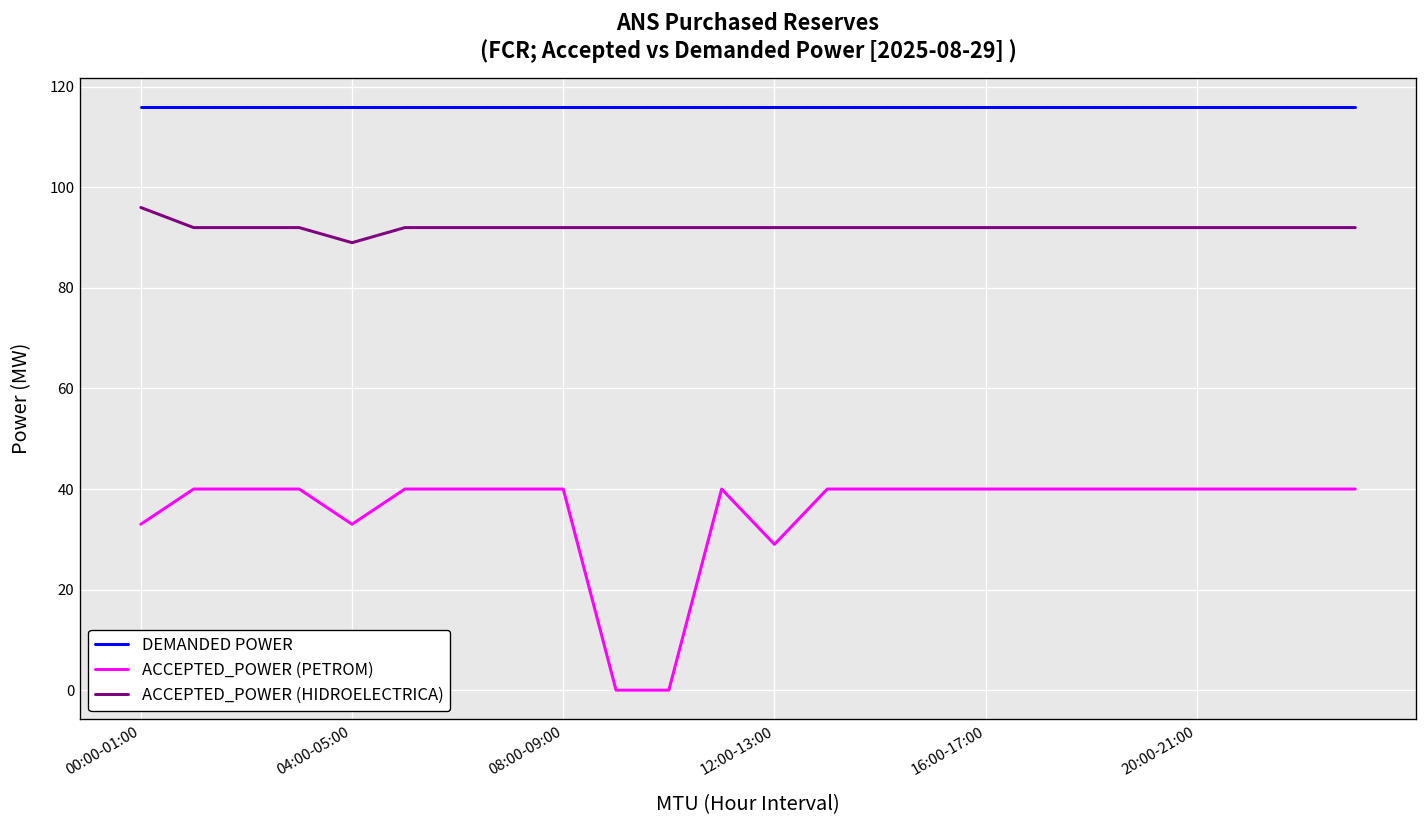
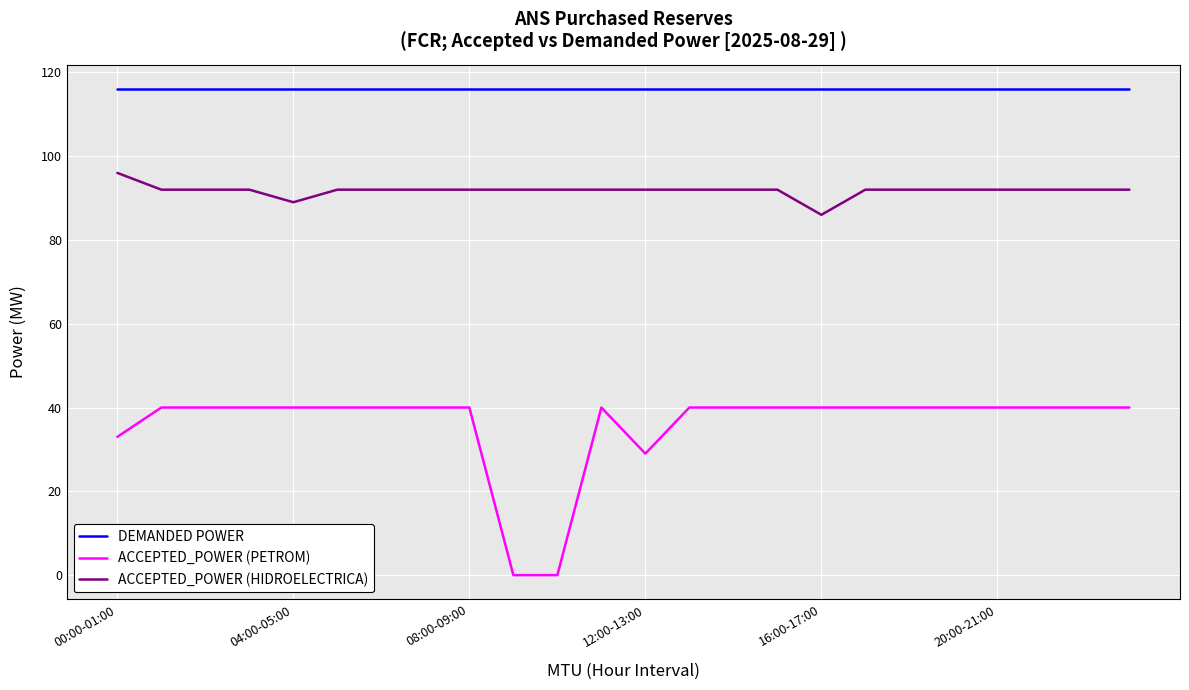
  {
    "DEMANDED POWER": {
      "00:00-01:00": 116,
      "04:00-05:00": 116,
      "08:00-09:00": 116,
      "12:00-13:00": 116,
      "16:00-17:00": 116,
      "20:00-21:00": 116
    },
    "ACCEPTED_POWER (PETROM)": {
      "00:00-01:00": 33,
-     "04:00-05:00": 33,
+     "04:00-05:00": 40,
      "08:00-09:00": 40,
      "12:00-13:00": 29,
      "16:00-17:00": 40,
      "20:00-21:00": 40
    },
    "ACCEPTED_POWER (HIDROELECTRICA)": {
      "00:00-01:00": 96,
      "04:00-05:00": 89,
      "08:00-09:00": 92,
      "12:00-13:00": 92,
-     "16:00-17:00": 92,
+     "16:00-17:00": 86,
      "20:00-21:00": 92
    }
  }
